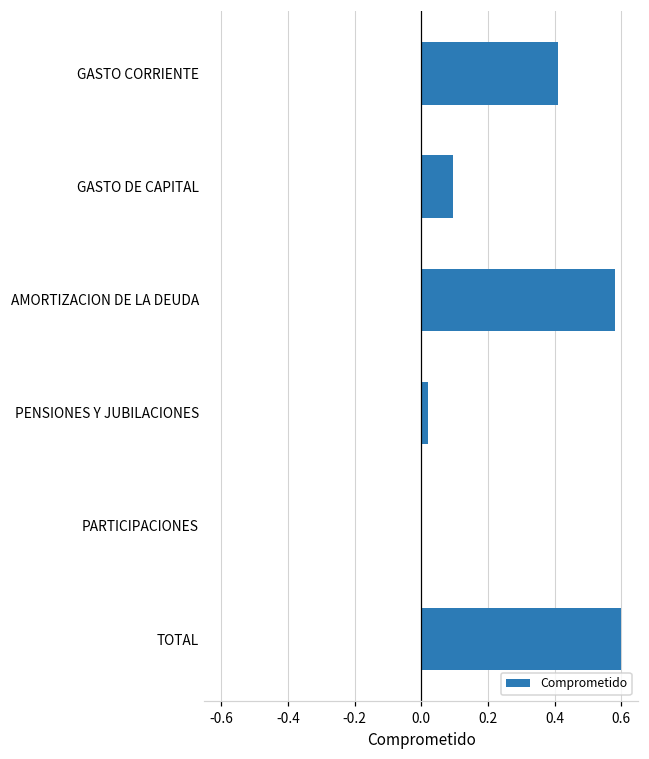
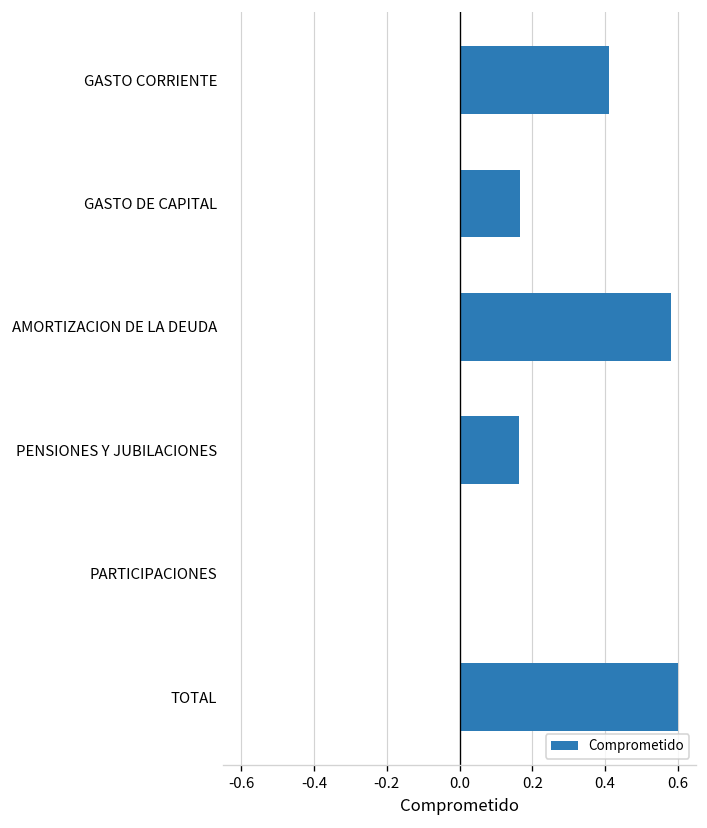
  {
    "GASTO CORRIENTE": 0.41,
-   "GASTO DE CAPITAL": 0.10,
+   "GASTO DE CAPITAL": 0.17,
    "AMORTIZACION DE LA DEUDA": 0.58,
-   "PENSIONES Y JUBILACIONES": 0.02,
+   "PENSIONES Y JUBILACIONES": 0.16,
    "PARTICIPACIONES": 0.00,
    "TOTAL": 0.60
  }
